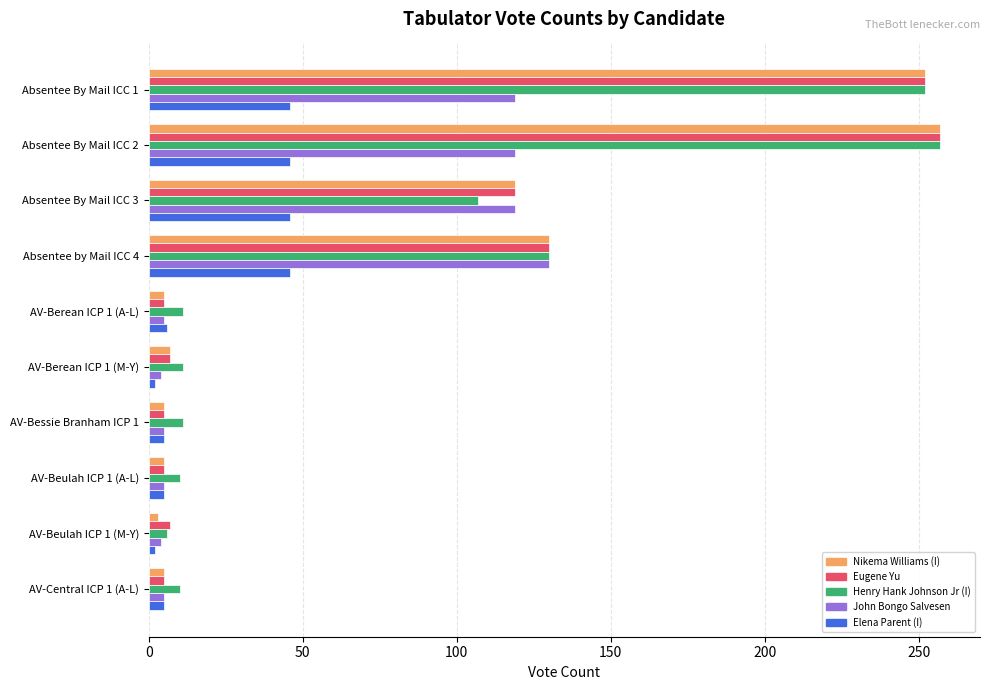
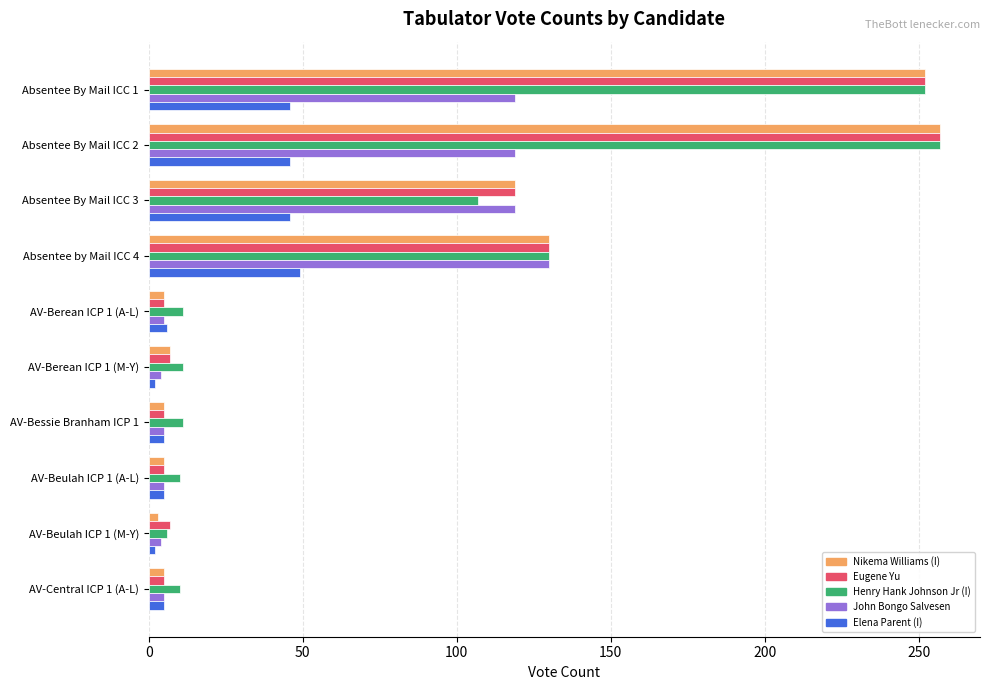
  {
    "Nikema Williams (I)": {
      "Absentee By Mail ICC 1": 252,
      "Absentee By Mail ICC 2": 257,
      "Absentee By Mail ICC 3": 119,
      "Absentee by Mail ICC 4": 130,
      "AV-Berean ICP 1 (A-L)": 5,
      "AV-Berean ICP 1 (M-Y)": 7,
      "AV-Bessie Branham ICP 1": 5,
      "AV-Beulah ICP 1 (A-L)": 5,
      "AV-Beulah ICP 1 (M-Y)": 3,
      "AV-Central ICP 1 (A-L)": 5
    },
    "Eugene Yu": {
      "Absentee By Mail ICC 1": 252,
      "Absentee By Mail ICC 2": 257,
      "Absentee By Mail ICC 3": 119,
      "Absentee by Mail ICC 4": 130,
      "AV-Berean ICP 1 (A-L)": 5,
      "AV-Berean ICP 1 (M-Y)": 7,
      "AV-Bessie Branham ICP 1": 5,
      "AV-Beulah ICP 1 (A-L)": 5,
      "AV-Beulah ICP 1 (M-Y)": 7,
      "AV-Central ICP 1 (A-L)": 5
    },
    "Henry Hank Johnson Jr (I)": {
      "Absentee By Mail ICC 1": 252,
      "Absentee By Mail ICC 2": 257,
      "Absentee By Mail ICC 3": 107,
      "Absentee by Mail ICC 4": 130,
      "AV-Berean ICP 1 (A-L)": 11,
      "AV-Berean ICP 1 (M-Y)": 11,
      "AV-Bessie Branham ICP 1": 11,
      "AV-Beulah ICP 1 (A-L)": 10,
      "AV-Beulah ICP 1 (M-Y)": 6,
      "AV-Central ICP 1 (A-L)": 10
    },
    "John Bongo Salvesen": {
      "Absentee By Mail ICC 1": 119,
      "Absentee By Mail ICC 2": 119,
      "Absentee By Mail ICC 3": 119,
      "Absentee by Mail ICC 4": 130,
      "AV-Berean ICP 1 (A-L)": 5,
      "AV-Berean ICP 1 (M-Y)": 4,
      "AV-Bessie Branham ICP 1": 5,
      "AV-Beulah ICP 1 (A-L)": 5,
      "AV-Beulah ICP 1 (M-Y)": 4,
      "AV-Central ICP 1 (A-L)": 5
    },
    "Elena Parent (I)": {
      "Absentee By Mail ICC 1": 46,
      "Absentee By Mail ICC 2": 46,
      "Absentee By Mail ICC 3": 46,
-     "Absentee by Mail ICC 4": 46,
+     "Absentee by Mail ICC 4": 49,
      "AV-Berean ICP 1 (A-L)": 6,
      "AV-Berean ICP 1 (M-Y)": 2,
      "AV-Bessie Branham ICP 1": 5,
      "AV-Beulah ICP 1 (A-L)": 5,
      "AV-Beulah ICP 1 (M-Y)": 2,
      "AV-Central ICP 1 (A-L)": 5
    }
  }
